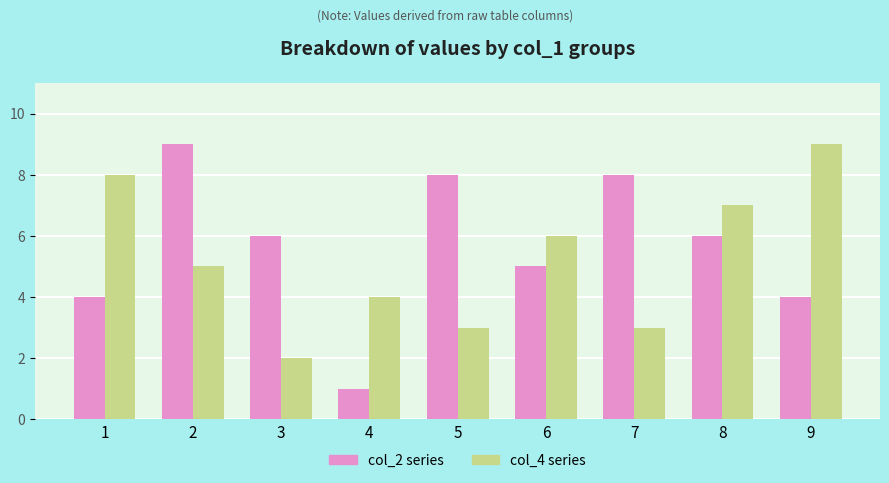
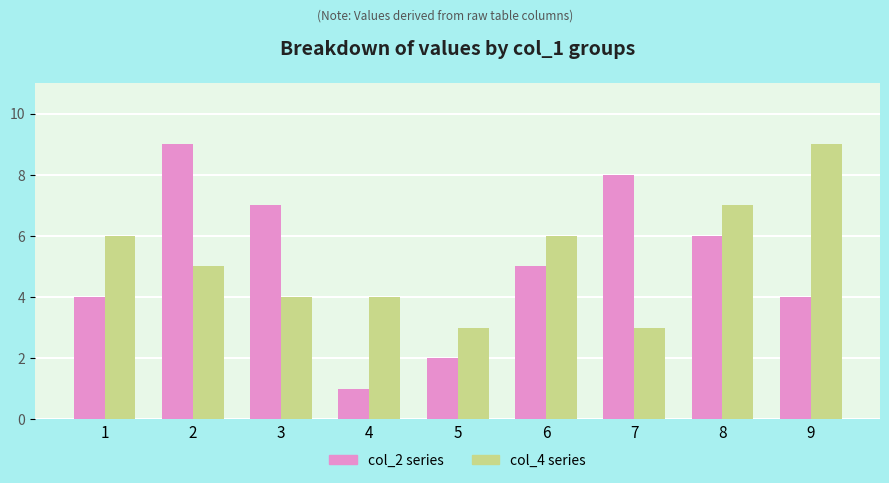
  {
    "col_2 series": {
      "1": 4,
      "2": 9,
-     "3": 6,
+     "3": 7,
      "4": 1,
-     "5": 8,
+     "5": 2,
      "6": 5,
      "7": 8,
      "8": 6,
      "9": 4
    },
    "col_4 series": {
-     "1": 8,
+     "1": 6,
      "2": 5,
-     "3": 2,
+     "3": 4,
      "4": 4,
      "5": 3,
      "6": 6,
      "7": 3,
      "8": 7,
      "9": 9
    }
  }
